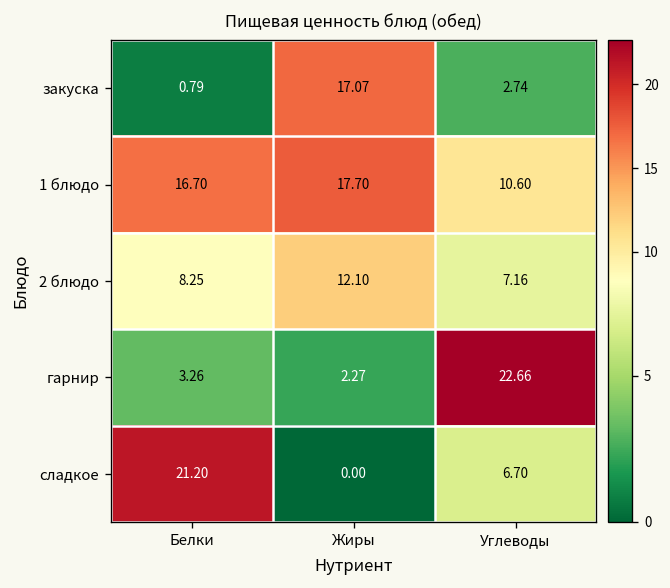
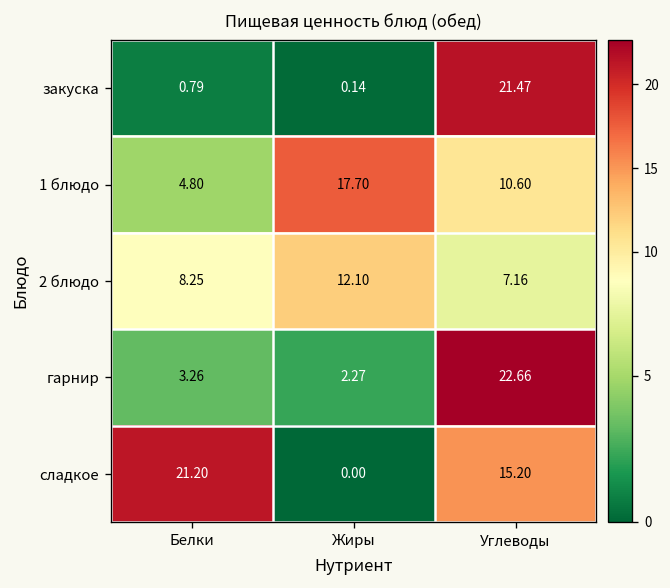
  {
    "закуска": {
      "Белки": 0.79,
-     "Жиры": 17.07,
-     "Углеводы": 2.74
+     "Жиры": 0.14,
+     "Углеводы": 21.47
    },
    "1 блюдо": {
-     "Белки": 16.70,
+     "Белки": 4.80,
      "Жиры": 17.70,
      "Углеводы": 10.60
    },
    "2 блюдо": {
      "Белки": 8.25,
      "Жиры": 12.10,
      "Углеводы": 7.16
    },
    "гарнир": {
      "Белки": 3.26,
      "Жиры": 2.27,
      "Углеводы": 22.66
    },
    "сладкое": {
      "Белки": 21.20,
      "Жиры": 0.00,
-     "Углеводы": 6.70
+     "Углеводы": 15.20
    }
  }
